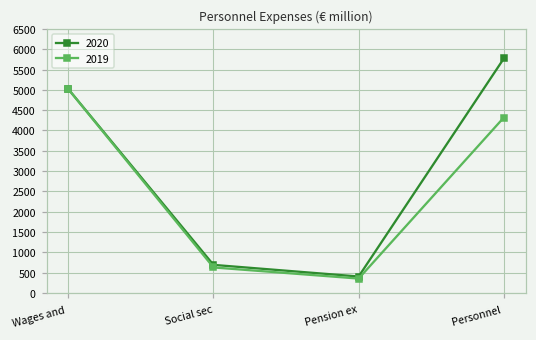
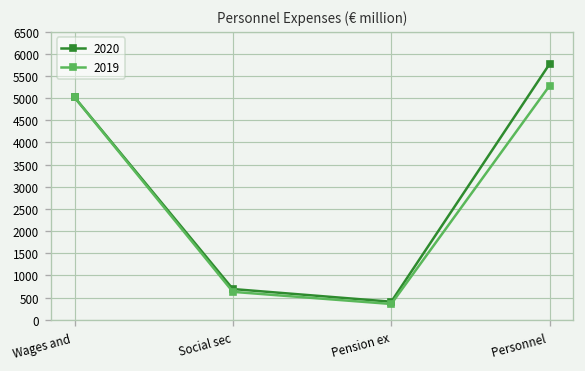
  {
    "2020": {
      "Personnel": 5800
    },
    "2019": {
-     "Personnel": 4300
+     "Personnel": 5300
    }
  }
